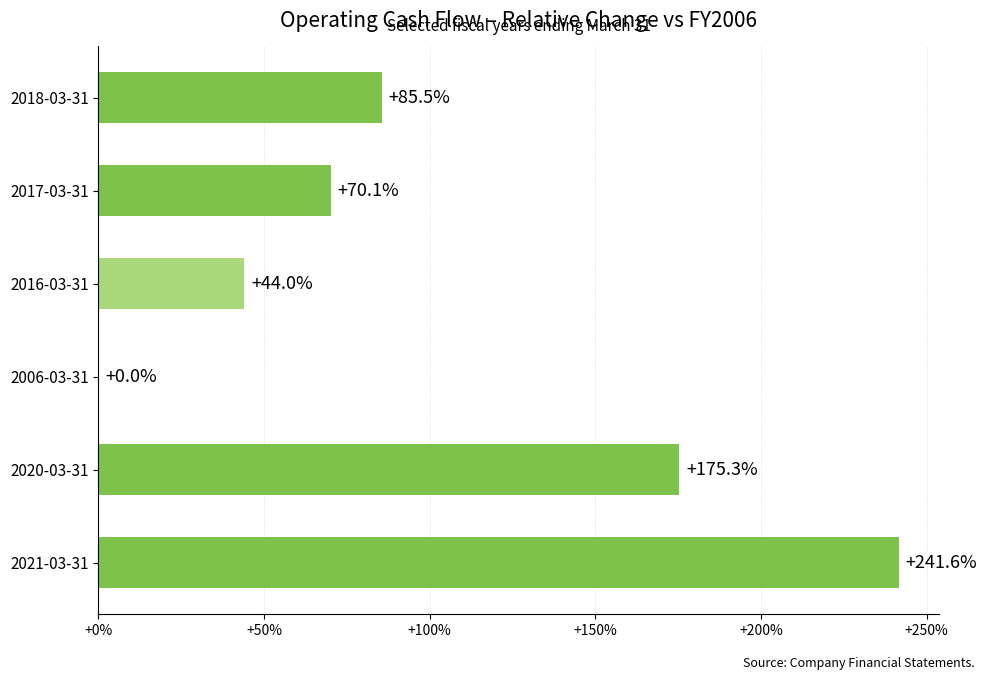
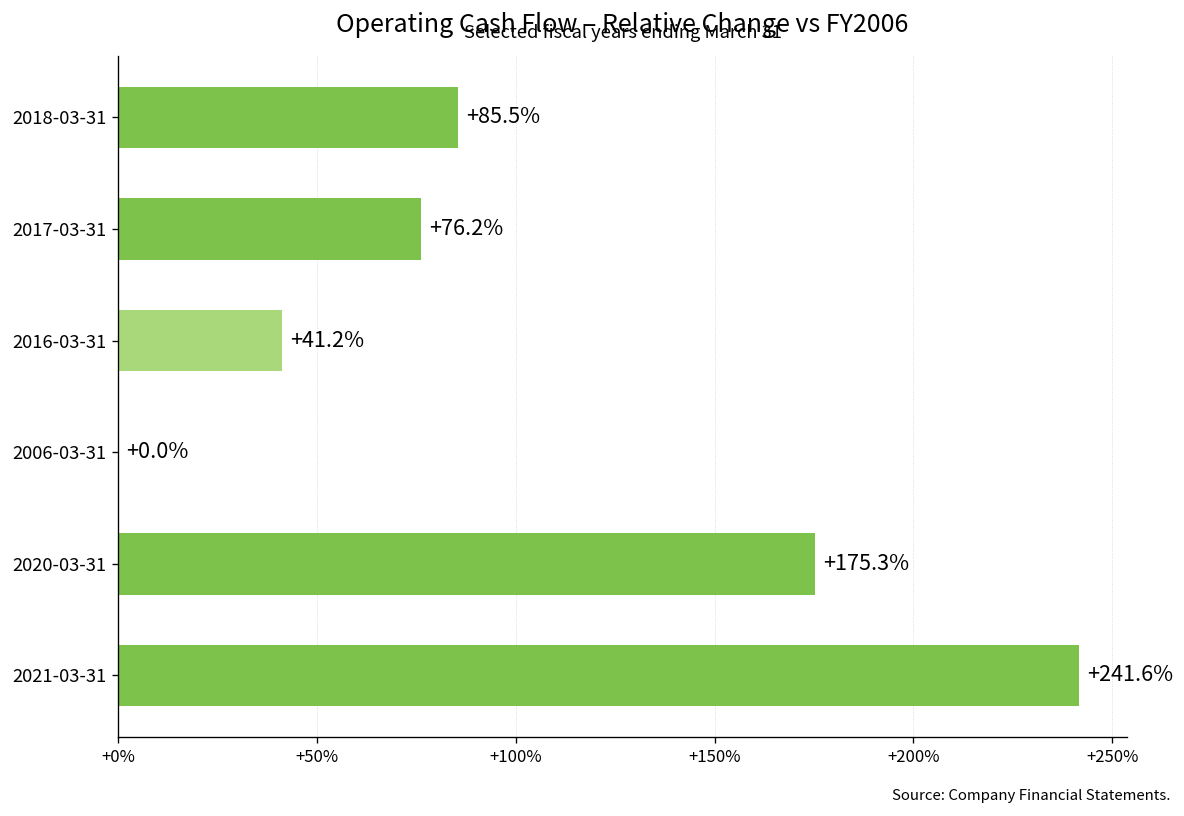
  {
    "2018-03-31": "+85.5%",
-   "2017-03-31": "+70.1%",
-   "2016-03-31": "+44.0%",
+   "2017-03-31": "+76.2%",
+   "2016-03-31": "+41.2%",
    "2006-03-31": "+0.0%",
    "2020-03-31": "+175.3%",
    "2021-03-31": "+241.6%"
  }
